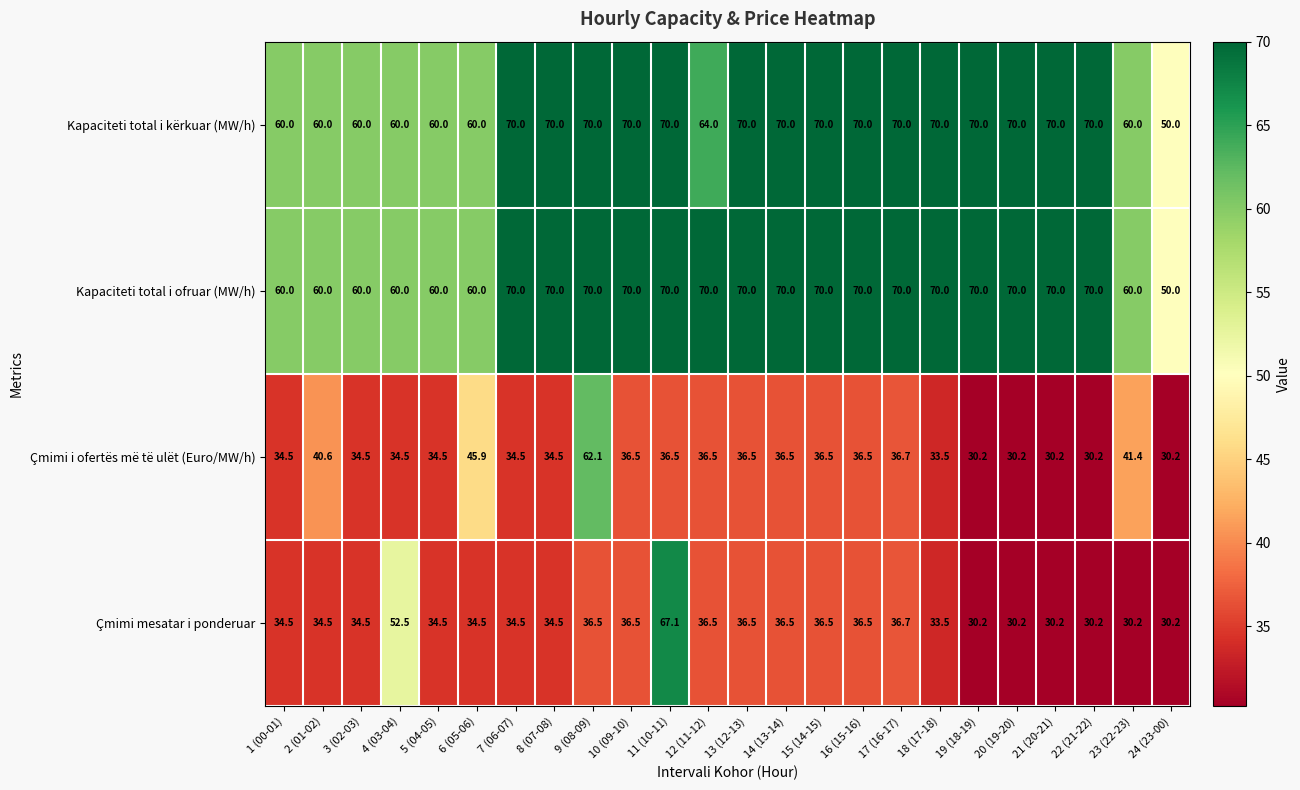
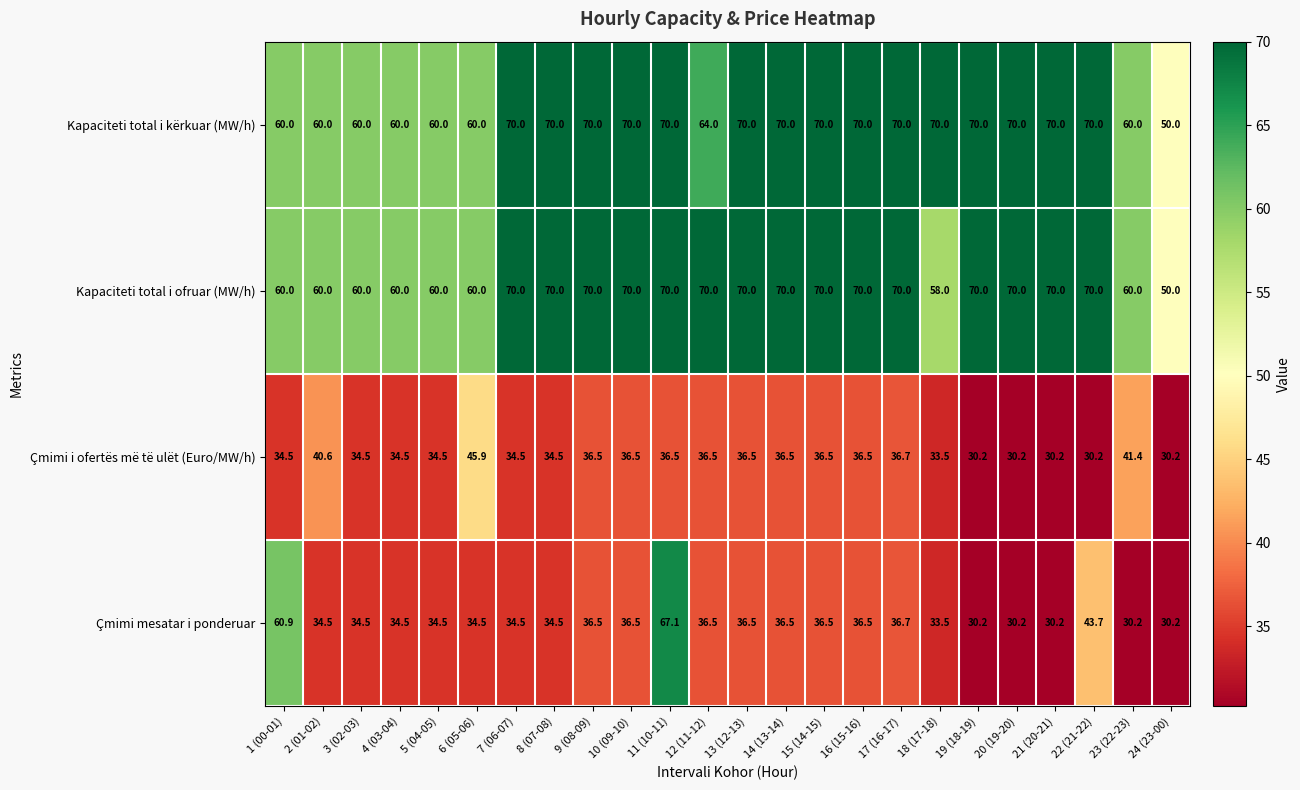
  {
    "Kapaciteti total i kërkuar (MW/h)": {
      "1 (00-01)": 60.0,
      "2 (01-02)": 60.0,
      "3 (02-03)": 60.0,
      "4 (03-04)": 60.0,
      "5 (04-05)": 60.0,
      "6 (05-06)": 60.0,
      "7 (06-07)": 70.0,
      "8 (07-08)": 70.0,
      "9 (08-09)": 70.0,
      "10 (09-10)": 70.0,
      "11 (10-11)": 70.0,
      "12 (11-12)": 64.0,
      "13 (12-13)": 70.0,
      "14 (13-14)": 70.0,
      "15 (14-15)": 70.0,
      "16 (15-16)": 70.0,
      "17 (16-17)": 70.0,
      "18 (17-18)": 70.0,
      "19 (18-19)": 70.0,
      "20 (19-20)": 70.0,
      "21 (20-21)": 70.0,
      "22 (21-22)": 70.0,
      "23 (22-23)": 60.0,
      "24 (23-00)": 50.0
    },
    "Kapaciteti total i ofruar (MW/h)": {
      "1 (00-01)": 60.0,
      "2 (01-02)": 60.0,
      "3 (02-03)": 60.0,
      "4 (03-04)": 60.0,
      "5 (04-05)": 60.0,
      "6 (05-06)": 60.0,
      "7 (06-07)": 70.0,
      "8 (07-08)": 70.0,
      "9 (08-09)": 70.0,
      "10 (09-10)": 70.0,
      "11 (10-11)": 70.0,
      "12 (11-12)": 70.0,
      "13 (12-13)": 70.0,
      "14 (13-14)": 70.0,
      "15 (14-15)": 70.0,
      "16 (15-16)": 70.0,
      "17 (16-17)": 70.0,
-     "18 (17-18)": 70.0,
+     "18 (17-18)": 58.0,
      "19 (18-19)": 70.0,
      "20 (19-20)": 70.0,
      "21 (20-21)": 70.0,
      "22 (21-22)": 70.0,
      "23 (22-23)": 60.0,
      "24 (23-00)": 50.0
    },
    "Çmimi i ofertës më të ulët (Euro/MW/h)": {
      "1 (00-01)": 34.5,
      "2 (01-02)": 40.6,
      "3 (02-03)": 34.5,
      "4 (03-04)": 34.5,
      "5 (04-05)": 34.5,
      "6 (05-06)": 45.9,
      "7 (06-07)": 34.5,
      "8 (07-08)": 34.5,
-     "9 (08-09)": 62.1,
+     "9 (08-09)": 36.5,
      "10 (09-10)": 36.5,
      "11 (10-11)": 36.5,
      "12 (11-12)": 36.5,
      "13 (12-13)": 36.5,
      "14 (13-14)": 36.5,
      "15 (14-15)": 36.5,
      "16 (15-16)": 36.5,
      "17 (16-17)": 36.7,
      "18 (17-18)": 33.5,
      "19 (18-19)": 30.2,
      "20 (19-20)": 30.2,
      "21 (20-21)": 30.2,
      "22 (21-22)": 30.2,
      "23 (22-23)": 41.4,
      "24 (23-00)": 30.2
    },
    "Çmimi mesatar i ponderuar": {
-     "1 (00-01)": 34.5,
+     "1 (00-01)": 60.9,
      "2 (01-02)": 34.5,
      "3 (02-03)": 34.5,
-     "4 (03-04)": 52.5,
+     "4 (03-04)": 34.5,
      "5 (04-05)": 34.5,
      "6 (05-06)": 34.5,
      "7 (06-07)": 34.5,
      "8 (07-08)": 34.5,
      "9 (08-09)": 36.5,
      "10 (09-10)": 36.5,
      "11 (10-11)": 67.1,
      "12 (11-12)": 36.5,
      "13 (12-13)": 36.5,
      "14 (13-14)": 36.5,
      "15 (14-15)": 36.5,
      "16 (15-16)": 36.5,
      "17 (16-17)": 36.7,
      "18 (17-18)": 33.5,
      "19 (18-19)": 30.2,
      "20 (19-20)": 30.2,
      "21 (20-21)": 30.2,
-     "22 (21-22)": 30.2,
+     "22 (21-22)": 43.7,
      "23 (22-23)": 30.2,
      "24 (23-00)": 30.2
    }
  }
